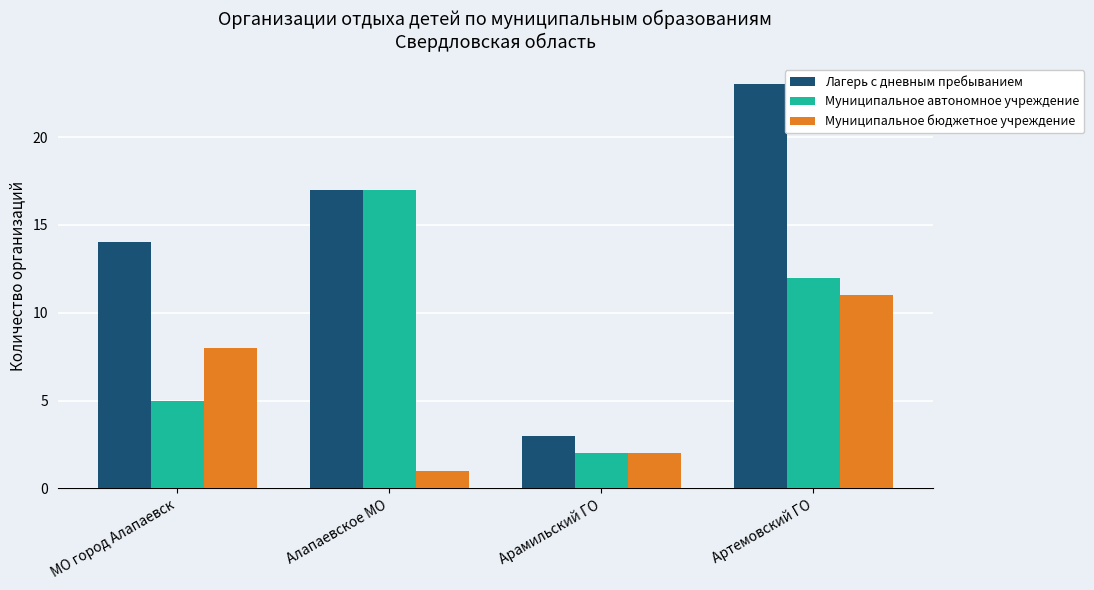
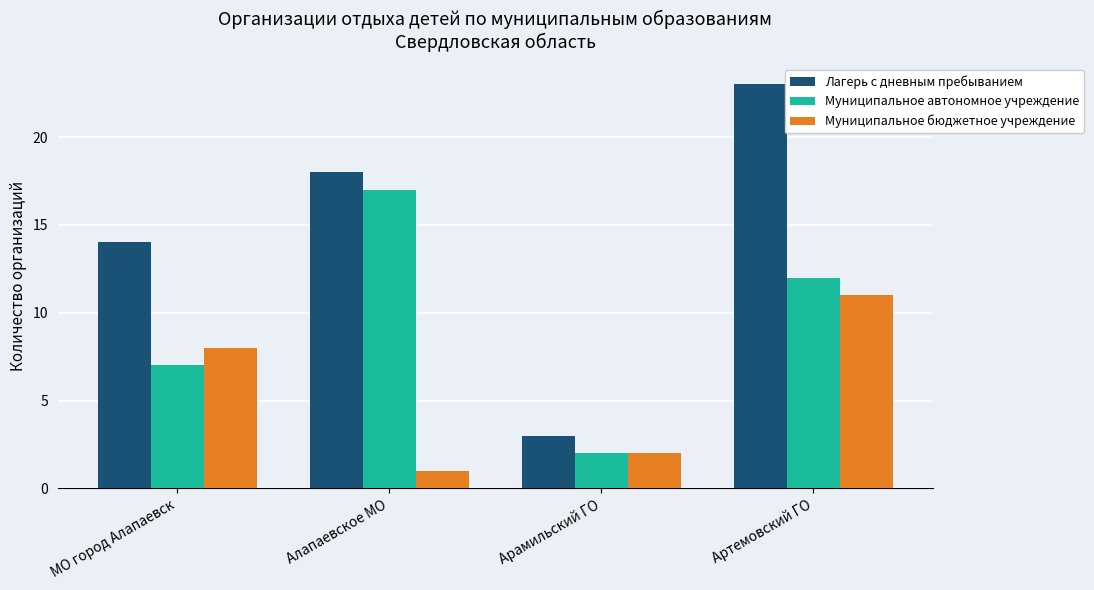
  {
    "Лагерь с дневным пребыванием": {
      "МО город Алапаевск": 14,
-     "Алапаевское МО": 17,
+     "Алапаевское МО": 18,
      "Арамильский ГО": 3,
      "Артемовский ГО": 23
    },
    "Муниципальное автономное учреждение": {
-     "МО город Алапаевск": 5,
+     "МО город Алапаевск": 7,
      "Алапаевское МО": 17,
      "Арамильский ГО": 2,
      "Артемовский ГО": 12
    },
    "Муниципальное бюджетное учреждение": {
      "МО город Алапаевск": 8,
      "Алапаевское МО": 1,
      "Арамильский ГО": 2,
      "Артемовский ГО": 11
    }
  }
